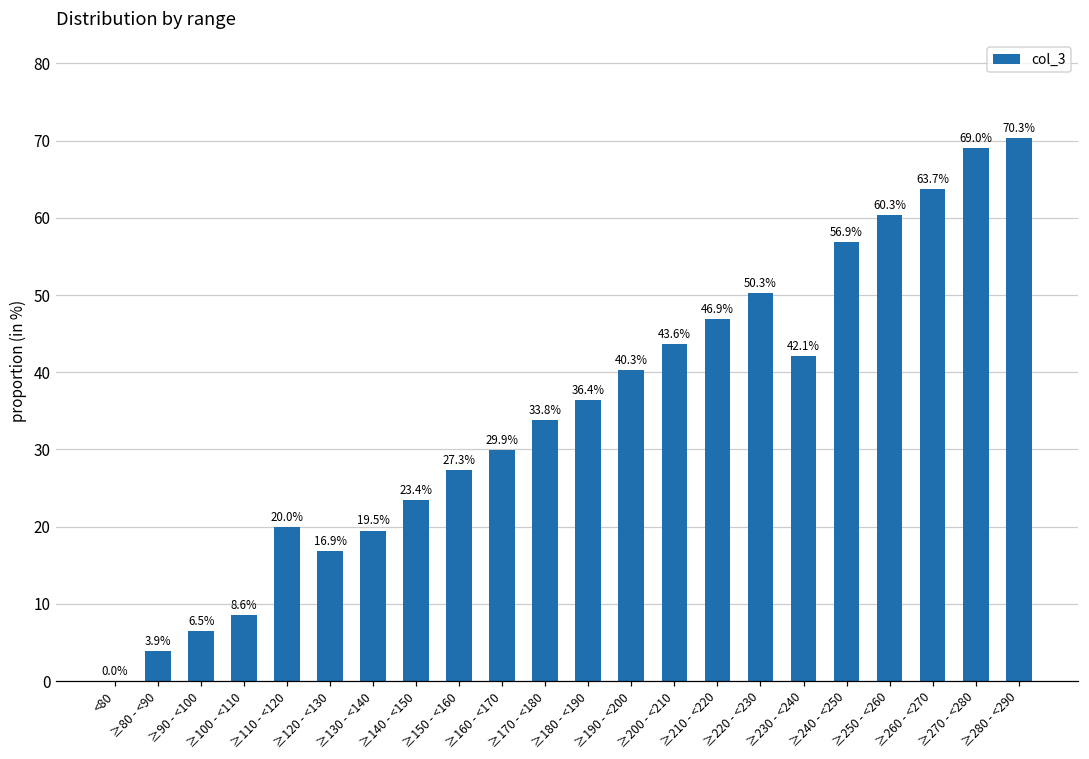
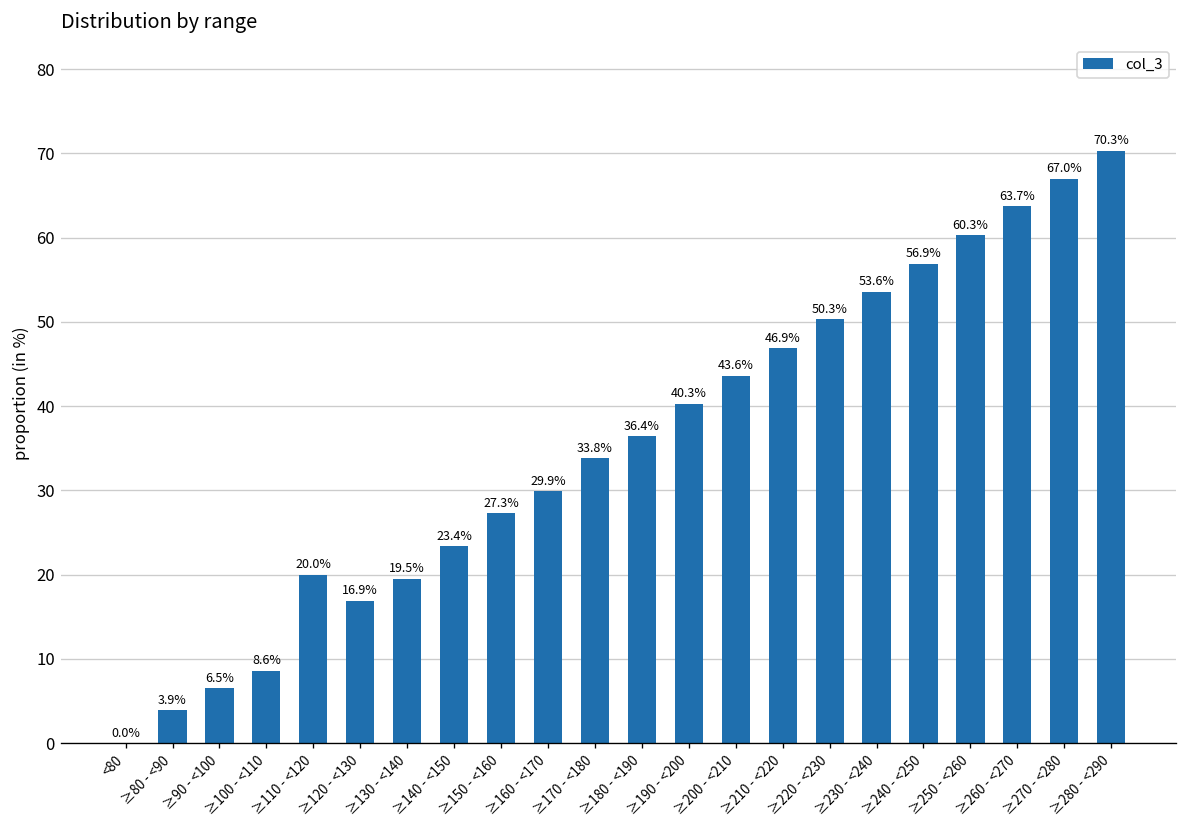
  {
    "<80": "0.0%",
    "≥80 - <90": "3.9%",
    "≥90 - <100": "6.5%",
    "≥100 - <110": "8.6%",
    "≥110 - <120": "20.0%",
    "≥120 - <130": "16.9%",
    "≥130 - <140": "19.5%",
    "≥140 - <150": "23.4%",
    "≥150 - <160": "27.3%",
    "≥160 - <170": "29.9%",
    "≥170 - <180": "33.8%",
    "≥180 - <190": "36.4%",
    "≥190 - <200": "40.3%",
    "≥200 - <210": "43.6%",
    "≥210 - <220": "46.9%",
    "≥220 - <230": "50.3%",
-   "≥230 - <240": "42.1%",
+   "≥230 - <240": "53.6%",
    "≥240 - <250": "56.9%",
    "≥250 - <260": "60.3%",
    "≥260 - <270": "63.7%",
-   "≥270 - <280": "69.0%",
+   "≥270 - <280": "67.0%",
    "≥280 - <290": "70.3%"
  }
